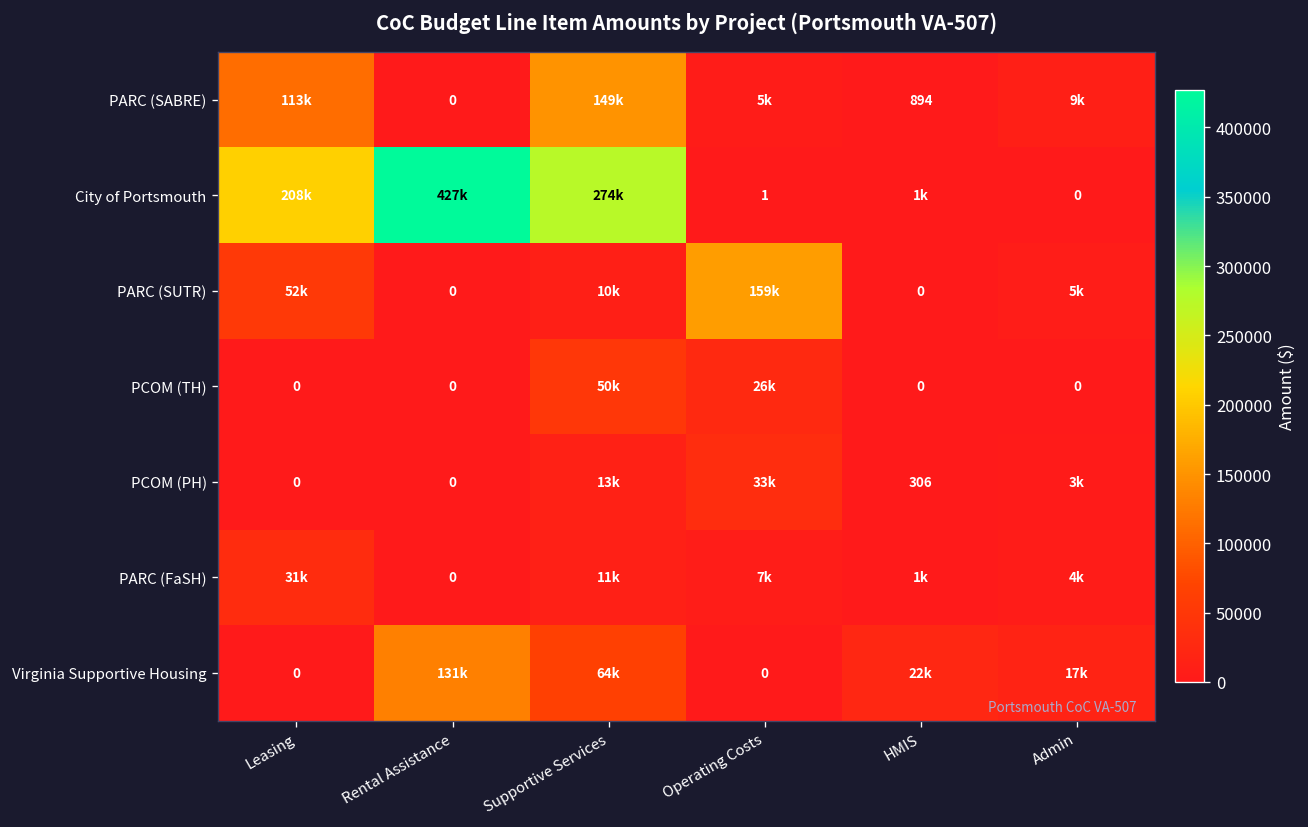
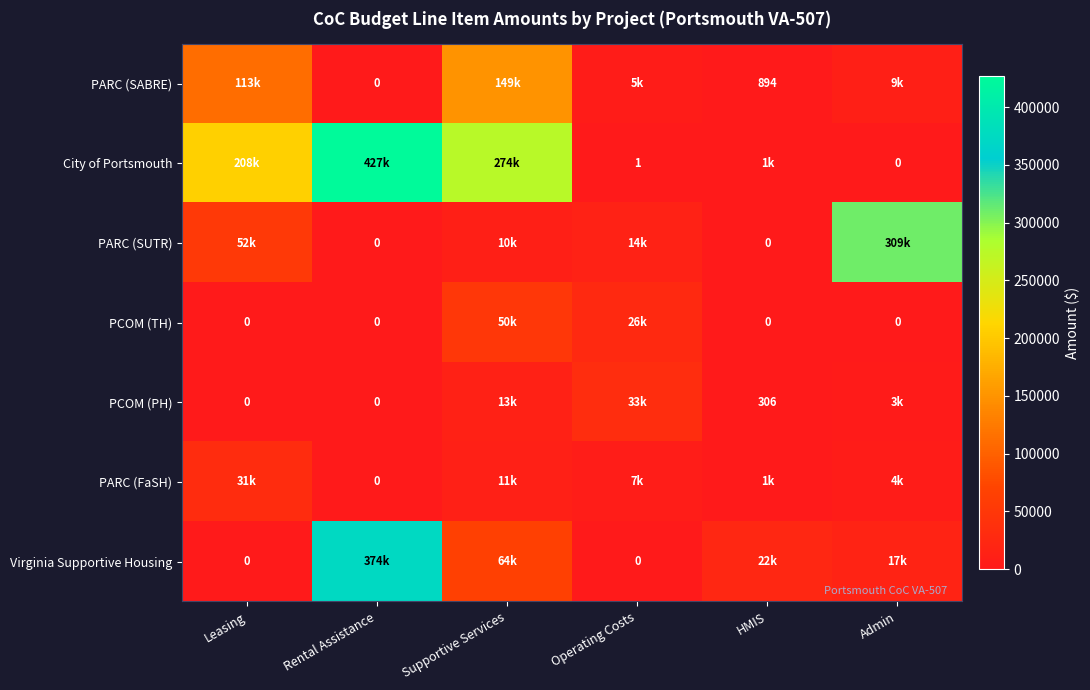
  {
    "PARC (SABRE)": {
      "Leasing": "113k",
      "Rental Assistance": "0",
      "Supportive Services": "149k",
      "Operating Costs": "5k",
      "HMIS": "894",
      "Admin": "9k"
    },
    "City of Portsmouth": {
      "Leasing": "208k",
      "Rental Assistance": "427k",
      "Supportive Services": "274k",
      "Operating Costs": "1",
      "HMIS": "1k",
      "Admin": "0"
    },
    "PARC (SUTR)": {
      "Leasing": "52k",
      "Rental Assistance": "0",
      "Supportive Services": "10k",
-     "Operating Costs": "159k",
+     "Operating Costs": "14k",
      "HMIS": "0",
-     "Admin": "5k"
+     "Admin": "309k"
    },
    "PCOM (TH)": {
      "Leasing": "0",
      "Rental Assistance": "0",
      "Supportive Services": "50k",
      "Operating Costs": "26k",
      "HMIS": "0",
      "Admin": "0"
    },
    "PCOM (PH)": {
      "Leasing": "0",
      "Rental Assistance": "0",
      "Supportive Services": "13k",
      "Operating Costs": "33k",
      "HMIS": "306",
      "Admin": "3k"
    },
    "PARC (FaSH)": {
      "Leasing": "31k",
      "Rental Assistance": "0",
      "Supportive Services": "11k",
      "Operating Costs": "7k",
      "HMIS": "1k",
      "Admin": "4k"
    },
    "Virginia Supportive Housing": {
      "Leasing": "0",
-     "Rental Assistance": "131k",
+     "Rental Assistance": "374k",
      "Supportive Services": "64k",
      "Operating Costs": "0",
      "HMIS": "22k"
    }
  }
